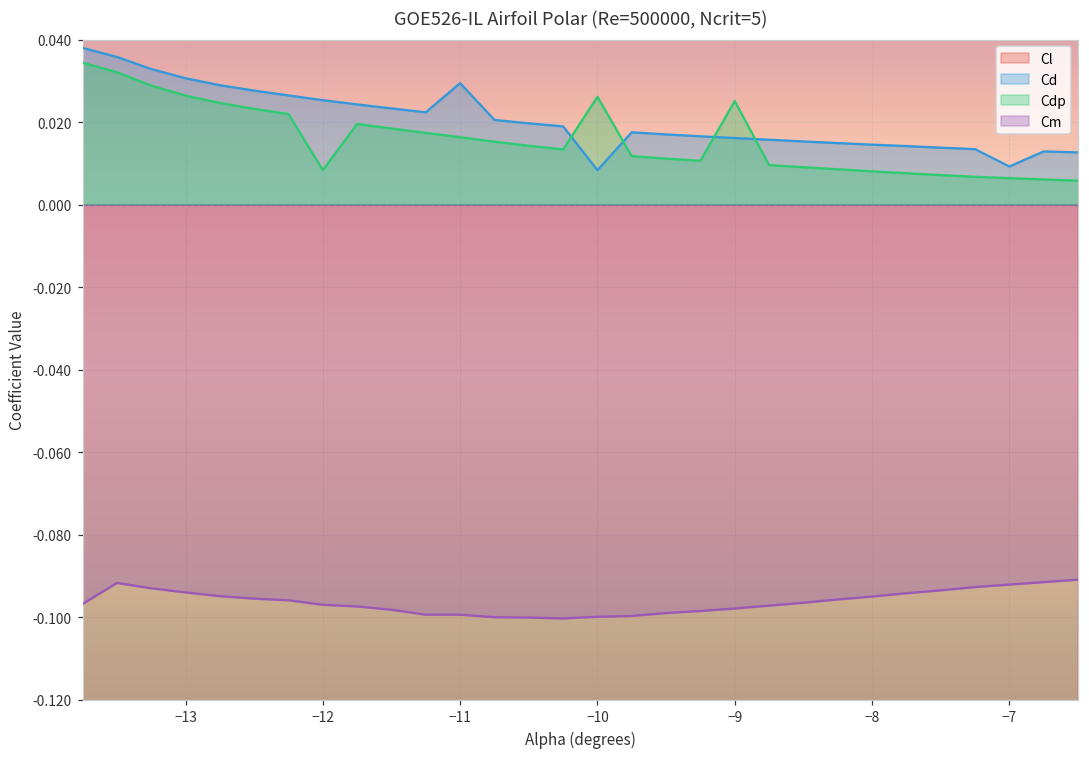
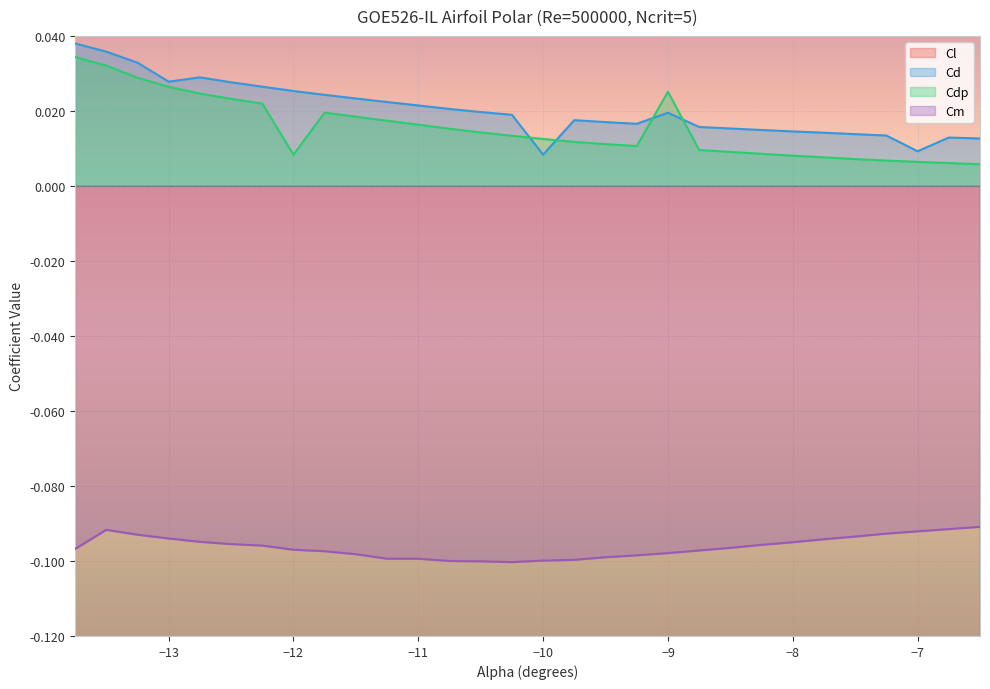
  {
    "Cd": {
-     "−13": 0.031,
+     "−13": 0.028,
      "−12": 0.025,
-     "−11": 0.029,
+     "−11": 0.021,
      "−10": 0.008,
-     "−9": 0.016,
+     "−9": 0.020,
      "−8": 0.015,
      "−7": 0.009
    },
    "Cdp": {
      "−13": 0.026,
      "−12": 0.008,
      "−11": 0.016,
-     "−10": 0.026,
+     "−10": 0.013,
      "−9": 0.025,
      "−8": 0.008,
      "−7": 0.006
    }
  }
